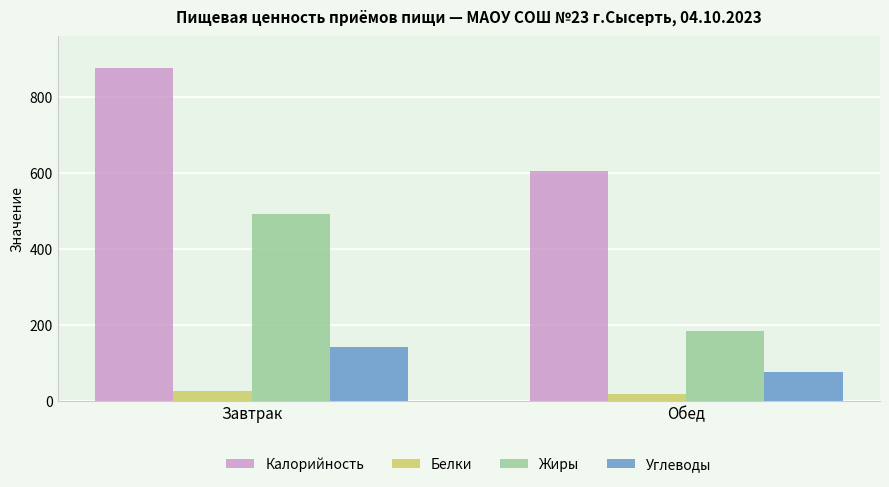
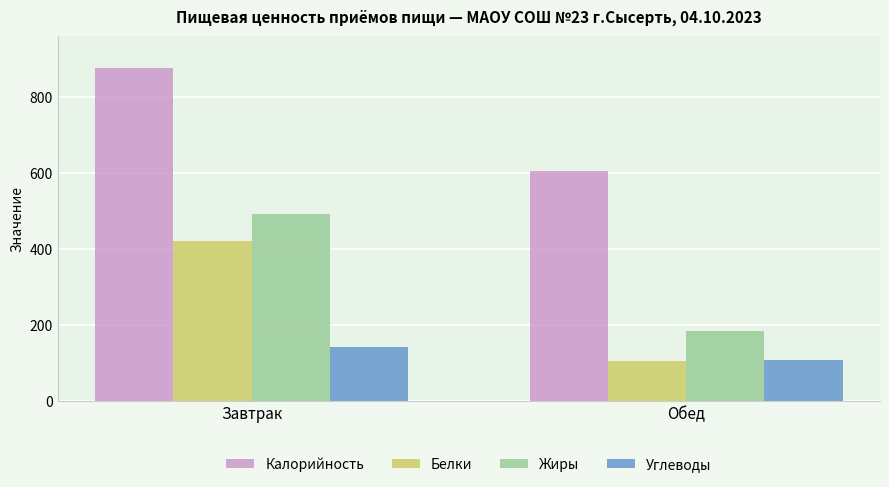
  {
    "Калорийность": {
      "Завтрак": 880,
      "Обед": 600
    },
    "Белки": {
-     "Завтрак": 20,
-     "Обед": 20
+     "Завтрак": 420,
+     "Обед": 110
    },
    "Жиры": {
      "Завтрак": 490,
      "Обед": 180
    },
    "Углеводы": {
      "Завтрак": 140,
-     "Обед": 80
+     "Обед": 110
    }
  }
